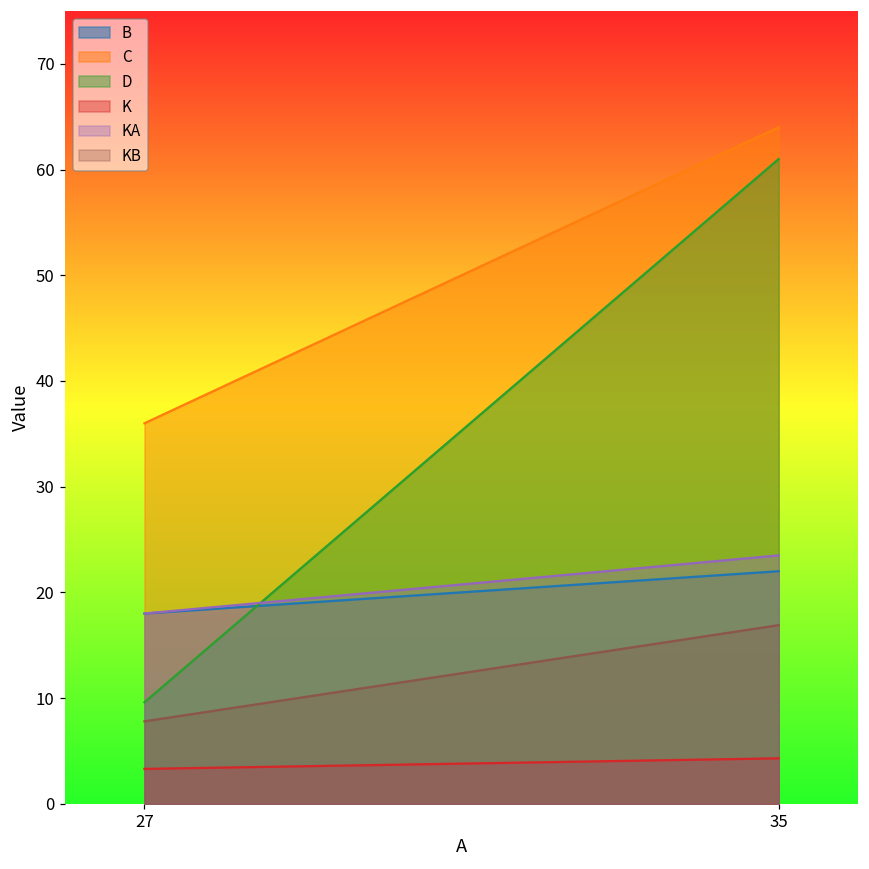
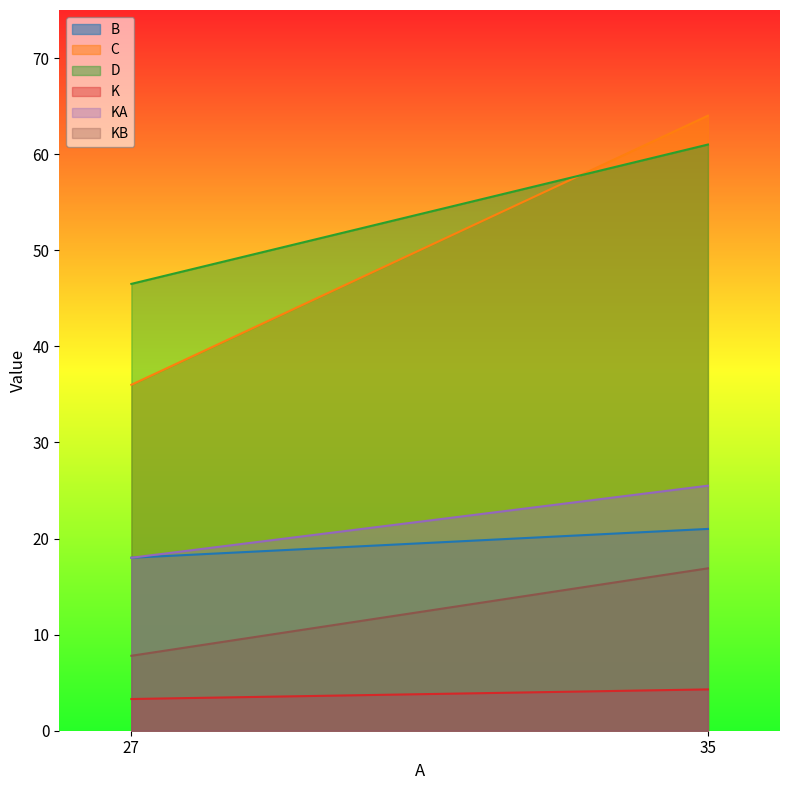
  {
    "B": {
-     "35": 22
+     "35": 21
    },
    "C": {
      "27": 36,
      "35": 64
    },
    "D": {
-     "27": 10,
+     "27": 47,
      "35": 61
    },
    "K": {
      "27": 3,
      "35": 4
    },
    "KA": {
-     "35": 24
+     "35": 26
    },
    "KB": {
      "27": 8,
      "35": 17
    }
  }
